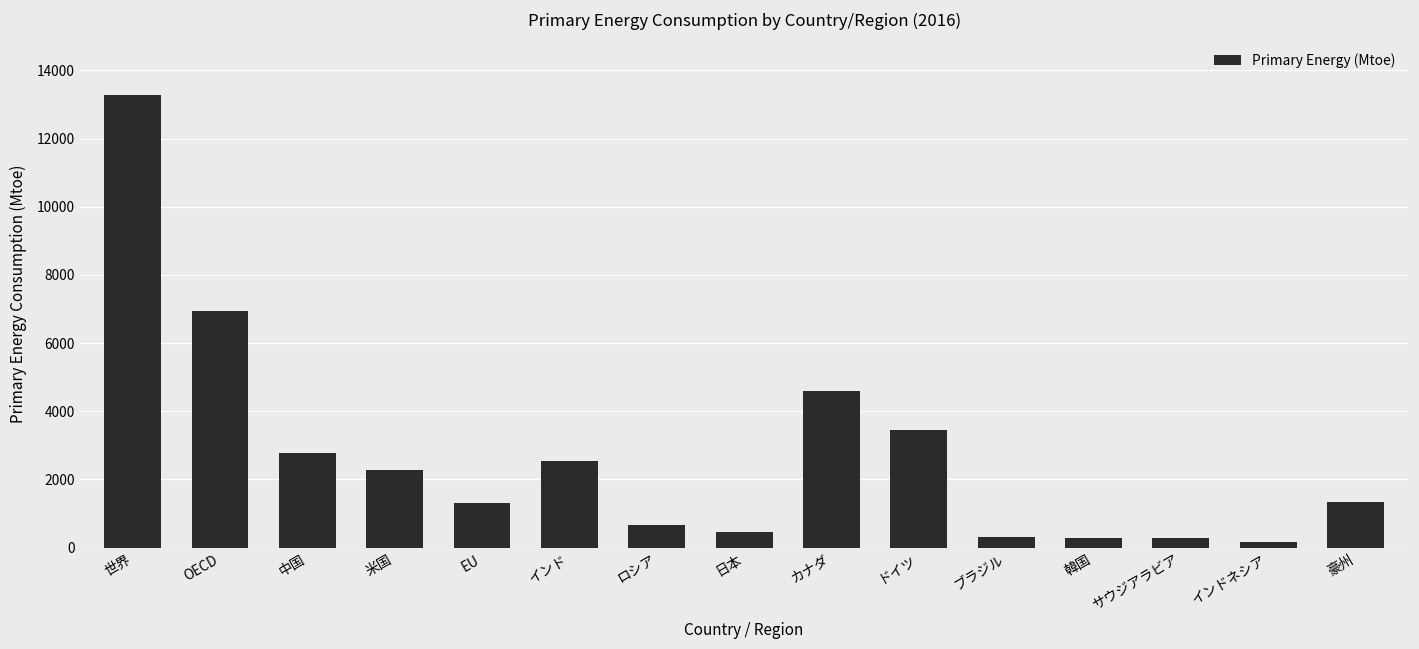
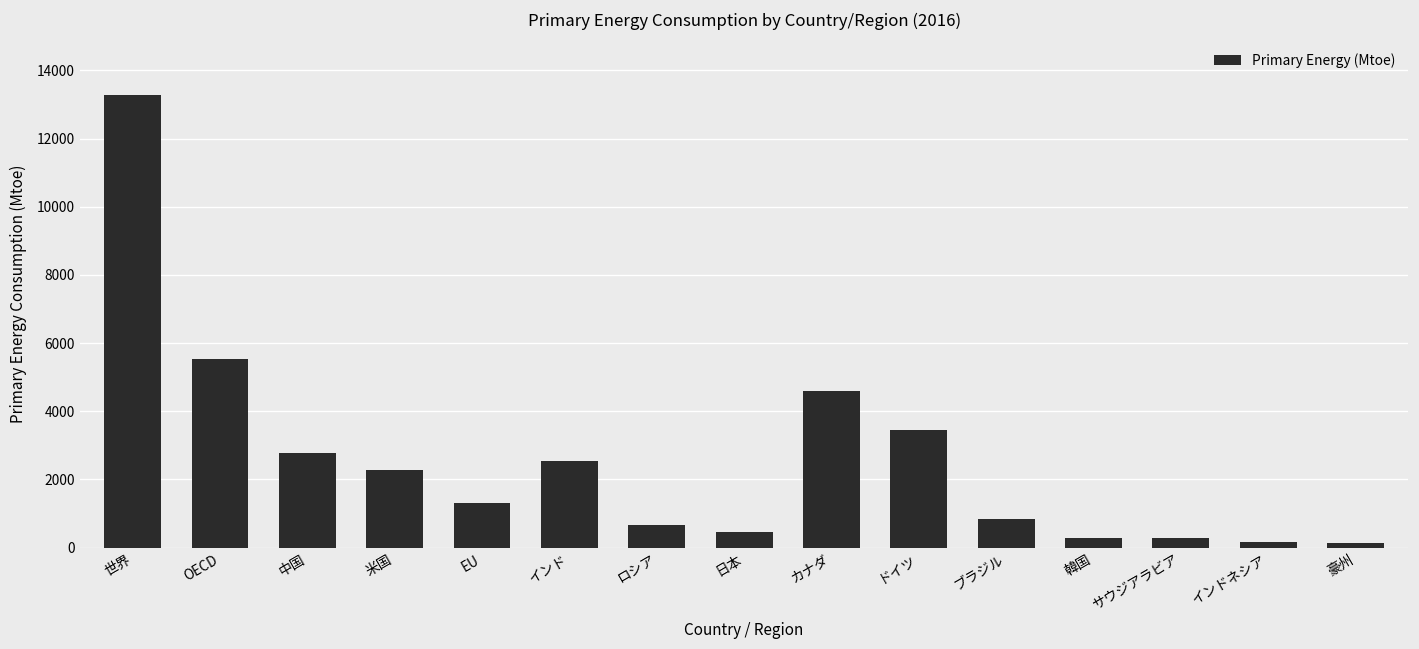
  {
    "世界": 13300,
-   "OECD": 7000,
+   "OECD": 5500,
    "中国": 2800,
    "米国": 2300,
    "EU": 1300,
    "インド": 2500,
    "ロシア": 700,
    "日本": 400,
    "カナダ": 4600,
    "ドイツ": 3400,
-   "ブラジル": 300,
+   "ブラジル": 800,
    "韓国": 300,
    "サウジアラビア": 300,
    "インドネシア": 200,
-   "豪州": 1400
+   "豪州": 100
  }
